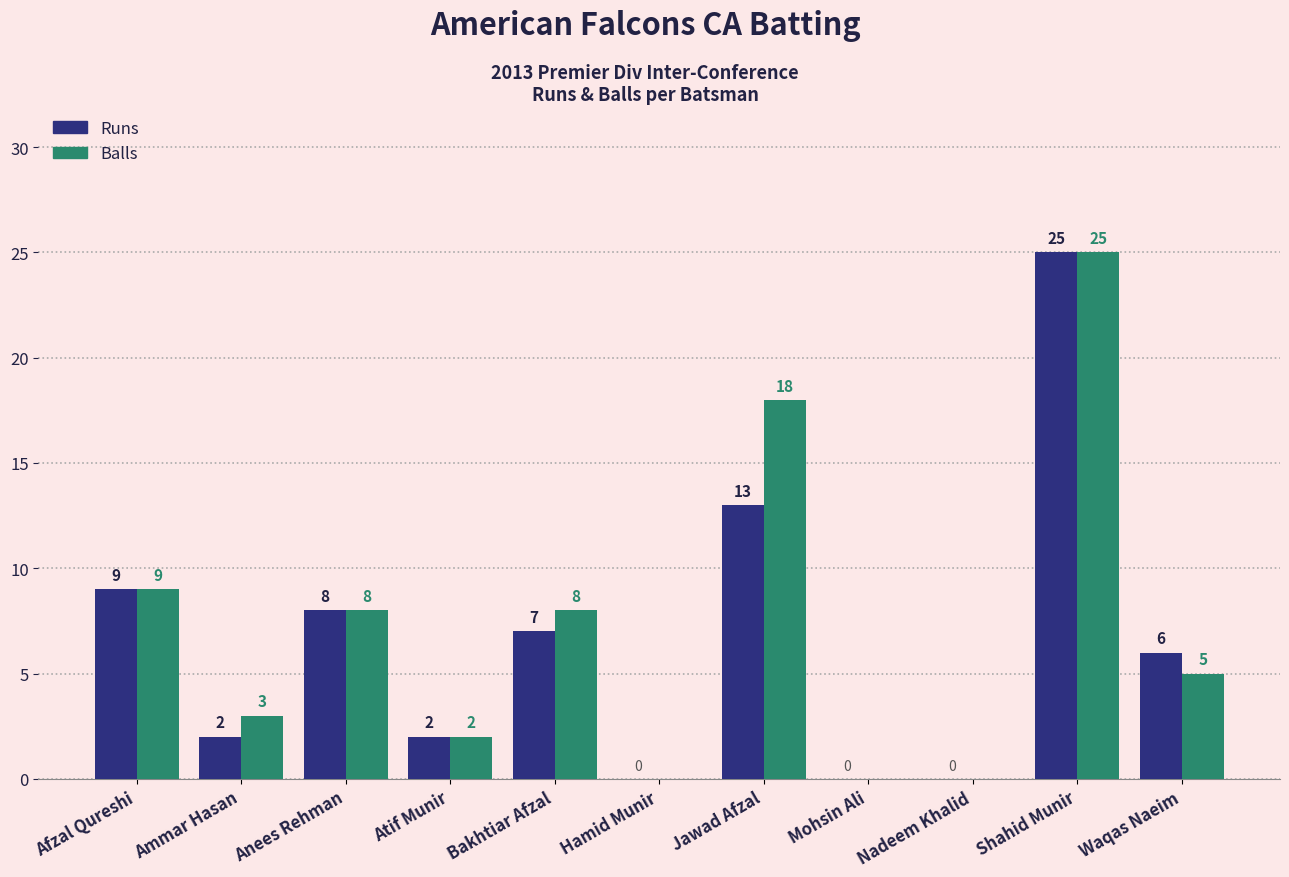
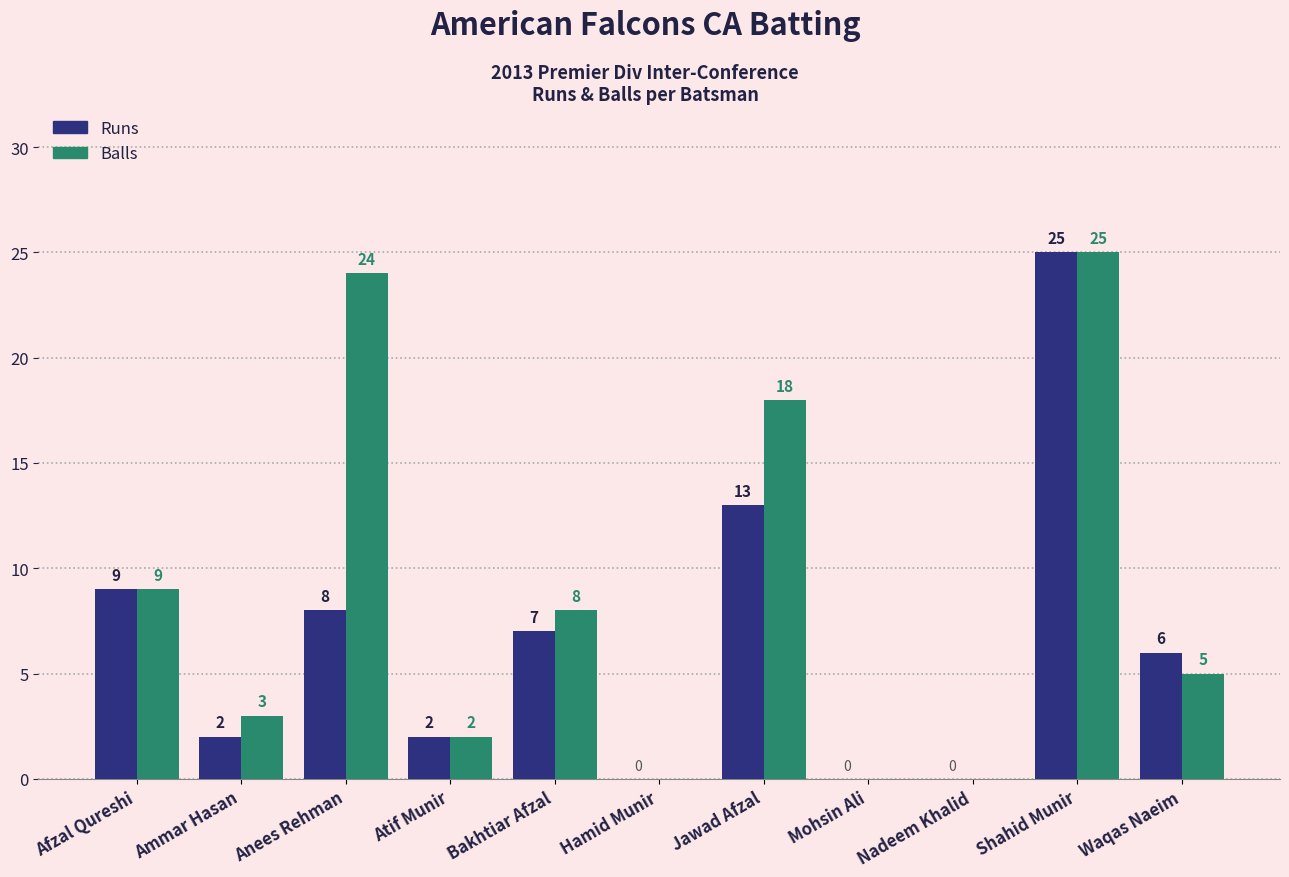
  {
    "Runs": {
      "Afzal Qureshi": 9,
      "Ammar Hasan": 2,
      "Anees Rehman": 8,
      "Atif Munir": 2,
      "Bakhtiar Afzal": 7,
      "Hamid Munir": 0,
      "Jawad Afzal": 13,
      "Mohsin Ali": 0,
      "Nadeem Khalid": 0,
      "Shahid Munir": 25,
      "Waqas Naeim": 6
    },
    "Balls": {
      "Afzal Qureshi": 9,
      "Ammar Hasan": 3,
-     "Anees Rehman": 8,
+     "Anees Rehman": 24,
      "Atif Munir": 2,
      "Bakhtiar Afzal": 8,
      "Jawad Afzal": 18,
      "Shahid Munir": 25,
      "Waqas Naeim": 5
    }
  }
